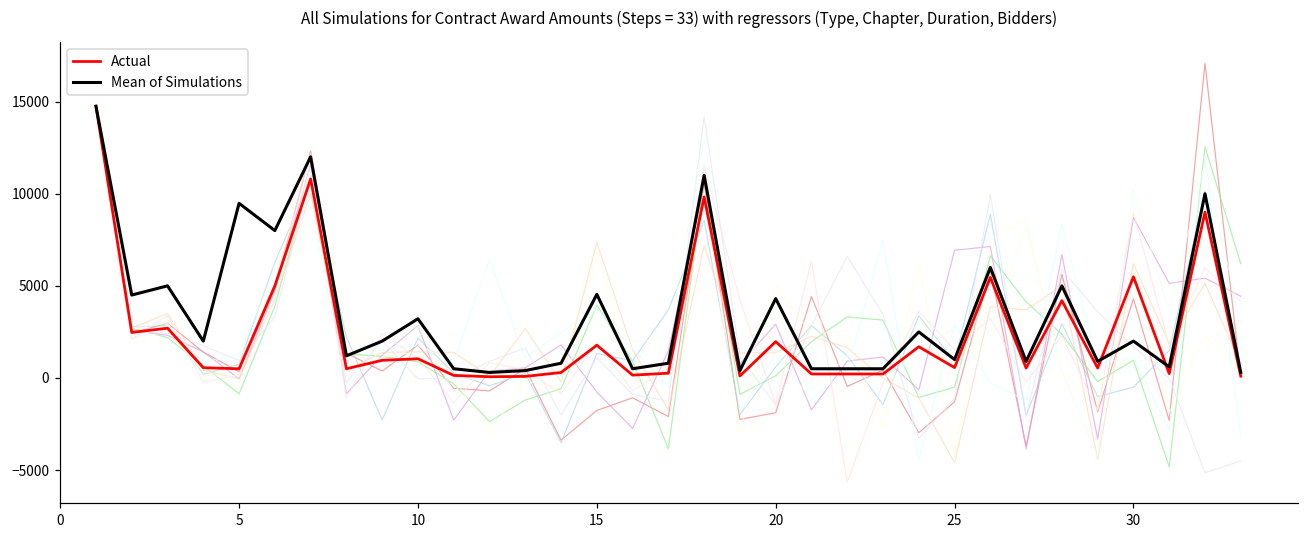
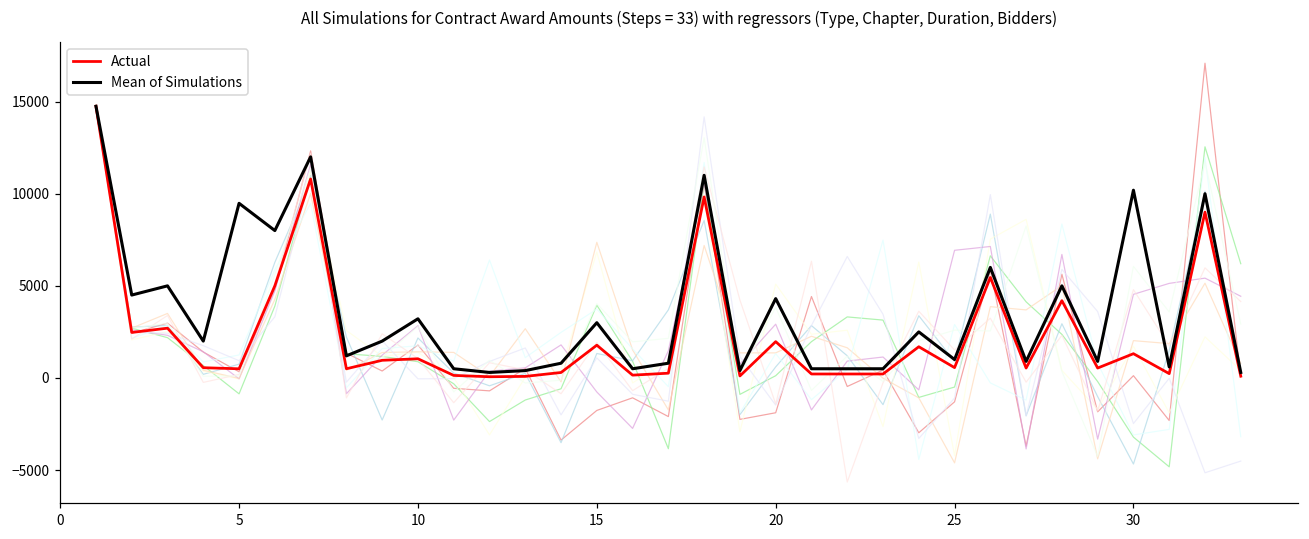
  {
    "Actual": {
      "5": 500,
      "20": 2000,
      "25": 600,
-     "30": 5500
+     "30": 1300
    },
    "Mean of Simulations": {
      "5": 9500,
      "10": 3200,
-     "15": 4500,
+     "15": 3000,
      "20": 4300,
-     "30": 2000
+     "30": 10200
    }
  }
